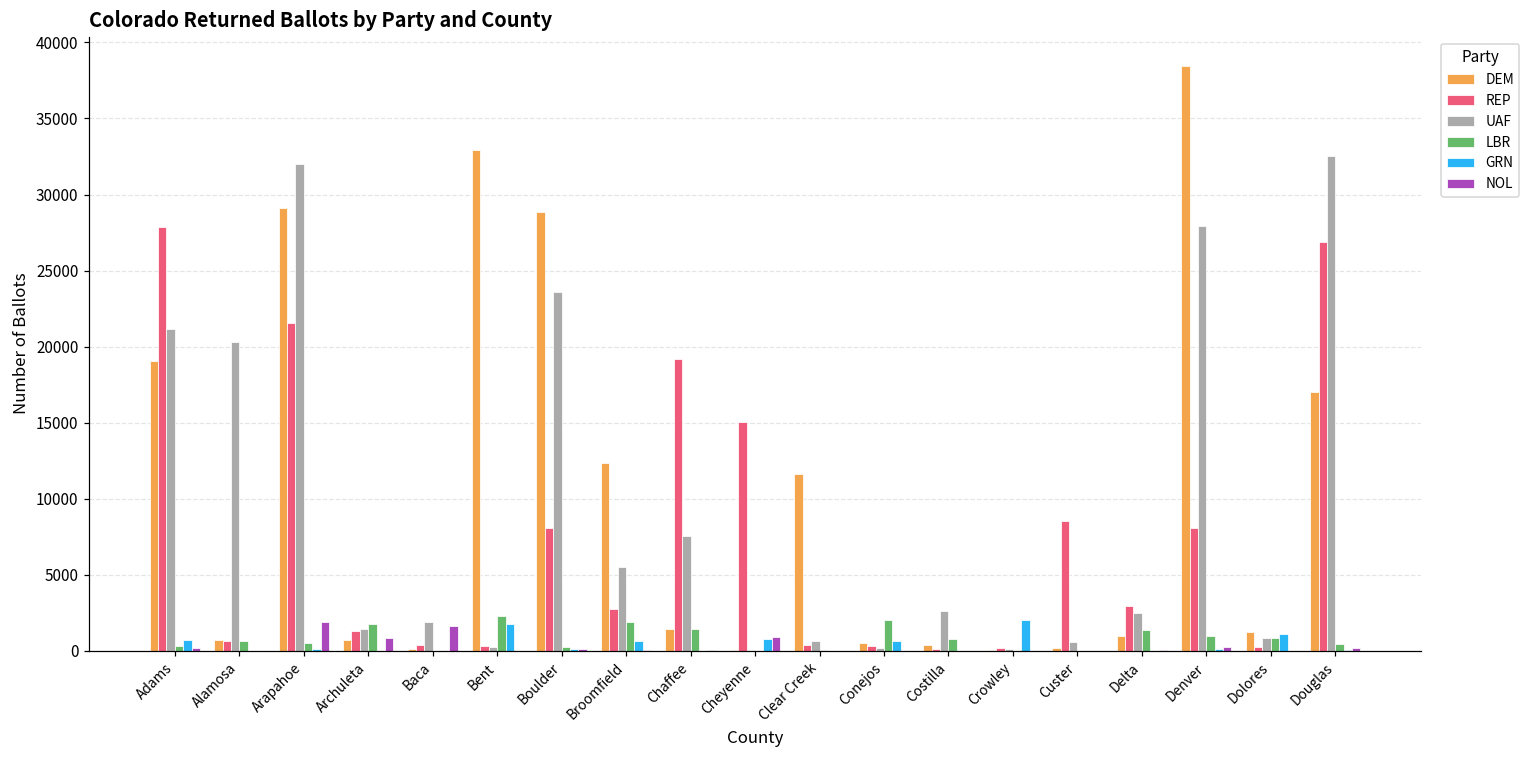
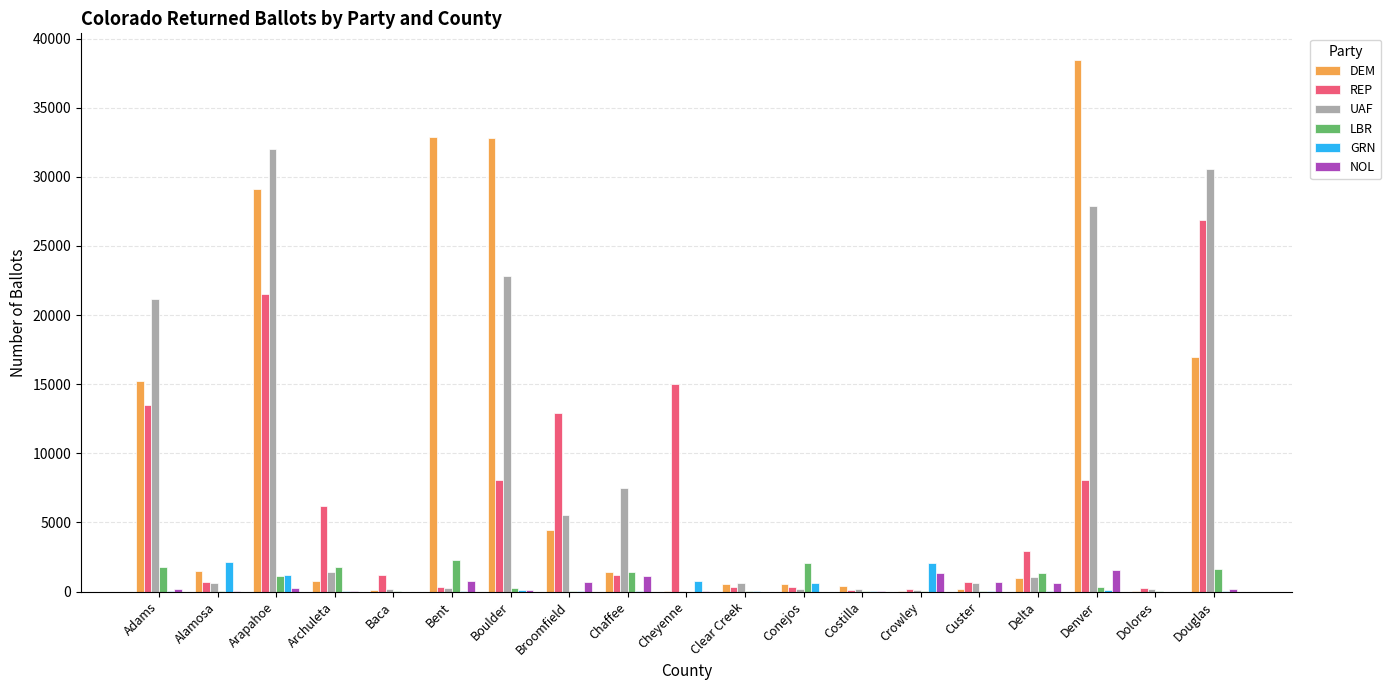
  {
    "DEM": {
-     "Adams": 19100,
-     "Alamosa": 700,
+     "Adams": 15200,
+     "Alamosa": 1500,
      "Arapahoe": 29100,
      "Archuleta": 700,
      "Bent": 32900,
-     "Boulder": 28900,
-     "Broomfield": 12300,
+     "Boulder": 32800,
+     "Broomfield": 4400,
      "Chaffee": 1400,
-     "Clear Creek": 11600,
+     "Clear Creek": 600,
      "Conejos": 500,
      "Costilla": 400,
      "Custer": 200,
      "Delta": 1000,
      "Denver": 38500,
-     "Dolores": 1200,
+     "Dolores": 100,
      "Douglas": 17000
    },
    "REP": {
-     "Adams": 27900,
+     "Adams": 13500,
      "Alamosa": 700,
      "Arapahoe": 21600,
-     "Archuleta": 1300,
-     "Baca": 400,
+     "Archuleta": 6200,
+     "Baca": 1200,
      "Bent": 300,
      "Boulder": 8100,
-     "Broomfield": 2700,
-     "Chaffee": 19200,
+     "Broomfield": 12900,
+     "Chaffee": 1200,
      "Cheyenne": 15000,
      "Clear Creek": 400,
      "Conejos": 300,
-     "Custer": 8600,
+     "Custer": 700,
      "Delta": 3000,
      "Denver": 8000,
      "Dolores": 200,
      "Douglas": 26900
    },
    "UAF": {
      "Adams": 21100,
-     "Alamosa": 20300,
+     "Alamosa": 600,
      "Arapahoe": 32000,
      "Archuleta": 1400,
-     "Baca": 1900,
+     "Baca": 200,
      "Bent": 200,
-     "Boulder": 23600,
+     "Boulder": 22800,
      "Broomfield": 5500,
      "Chaffee": 7500,
      "Clear Creek": 600,
      "Conejos": 200,
-     "Costilla": 2600,
+     "Costilla": 200,
      "Custer": 600,
-     "Delta": 2500,
+     "Delta": 1100,
      "Denver": 27900,
-     "Dolores": 800,
-     "Douglas": 32600
+     "Dolores": 200,
+     "Douglas": 30600
    },
    "LBR": {
-     "Adams": 300,
-     "Alamosa": 600,
-     "Arapahoe": 500,
+     "Adams": 1700,
+     "Alamosa": 0,
+     "Arapahoe": 1200,
      "Archuleta": 1800,
      "Bent": 2300,
      "Boulder": 200,
-     "Broomfield": 1900,
+     "Broomfield": 100,
      "Chaffee": 1400,
      "Cheyenne": 0,
      "Conejos": 2000,
-     "Costilla": 800,
+     "Costilla": 0,
      "Delta": 1400,
-     "Denver": 1000,
-     "Dolores": 800,
-     "Douglas": 400
+     "Denver": 400,
+     "Dolores": 0,
+     "Douglas": 1600
    },
    "GRN": {
-     "Adams": 700,
-     "Alamosa": 0,
-     "Arapahoe": 100,
+     "Adams": 100,
+     "Alamosa": 2100,
+     "Arapahoe": 1200,
      "Baca": 0,
-     "Bent": 1800,
-     "Broomfield": 600,
+     "Bent": 0,
+     "Broomfield": 0,
      "Cheyenne": 800,
      "Conejos": 600,
      "Crowley": 2000,
-     "Dolores": 1100
+     "Dolores": 0
    },
    "NOL": {
-     "Arapahoe": 1900,
-     "Archuleta": 800,
-     "Baca": 1600,
-     "Bent": 0,
-     "Broomfield": 0,
-     "Chaffee": 0,
-     "Cheyenne": 900,
+     "Arapahoe": 200,
+     "Archuleta": 0,
+     "Baca": 0,
+     "Bent": 800,
+     "Broomfield": 700,
+     "Chaffee": 1100,
+     "Cheyenne": 0,
      "Clear Creek": 0,
      "Conejos": 0,
-     "Crowley": 0,
-     "Custer": 0,
-     "Delta": 0,
-     "Denver": 200,
+     "Crowley": 1400,
+     "Custer": 700,
+     "Delta": 600,
+     "Denver": 1600,
      "Dolores": 0
    }
  }
